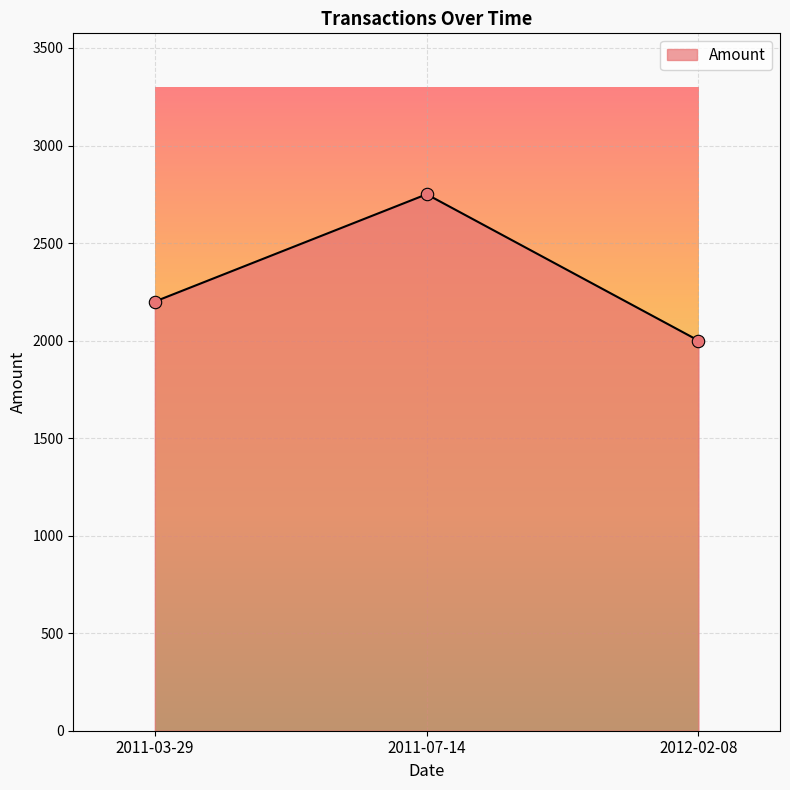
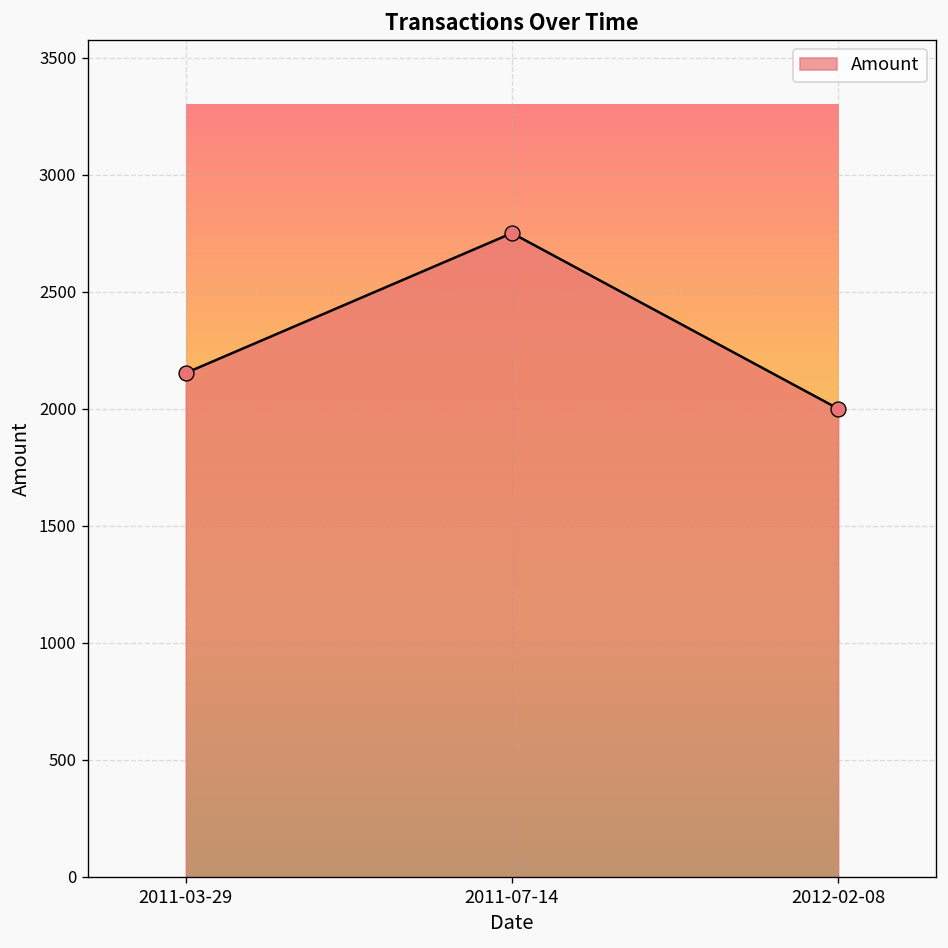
  {
-   "2011-03-29": 2200,
+   "2011-03-29": 2150,
    "2011-07-14": 2750,
    "2012-02-08": 2000
  }
